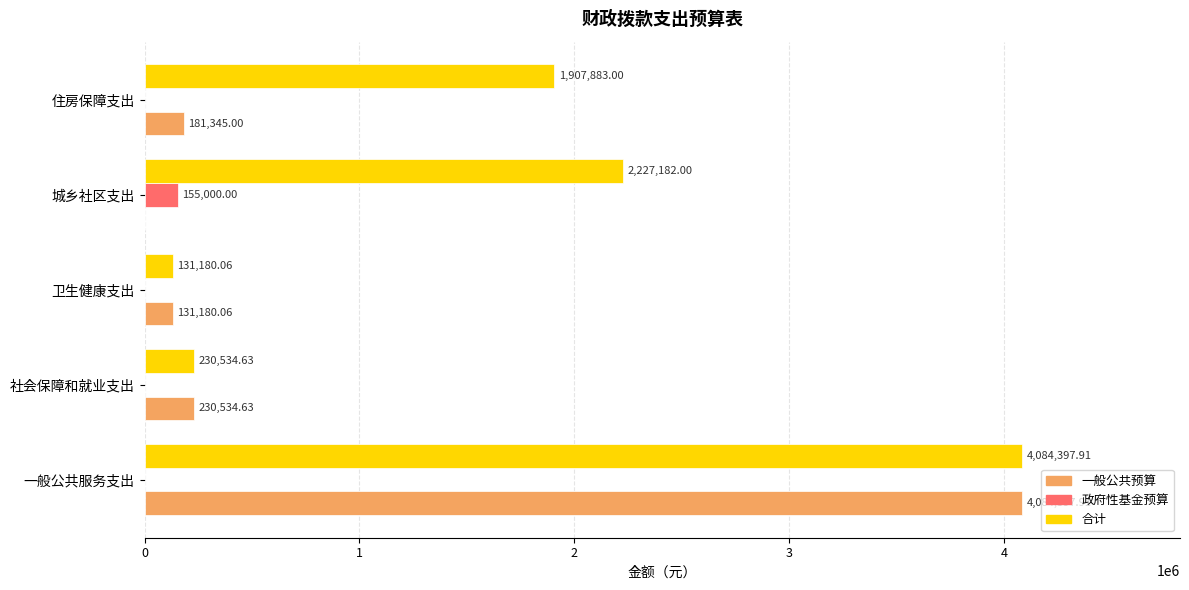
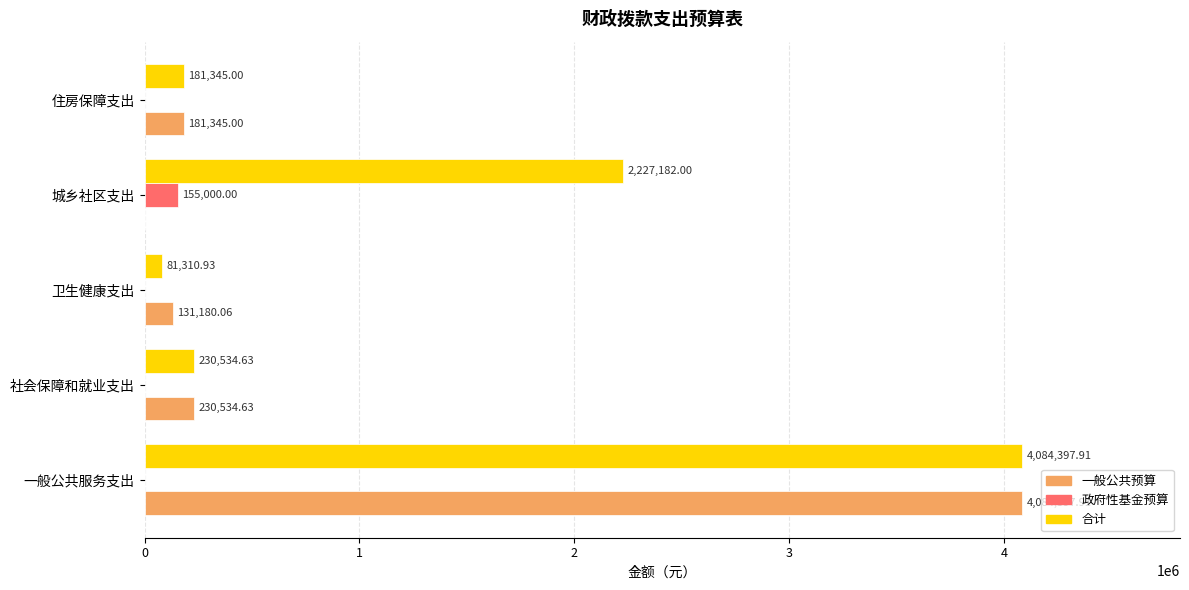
  {
    "合计": {
-     "住房保障支出": "1,907,883.00",
+     "住房保障支出": "181,345.00",
      "城乡社区支出": "2,227,182.00",
-     "卫生健康支出": "131,180.06",
+     "卫生健康支出": "81,310.93",
      "社会保障和就业支出": "230,534.63",
      "一般公共服务支出": "4,084,397.91"
    }
  }
